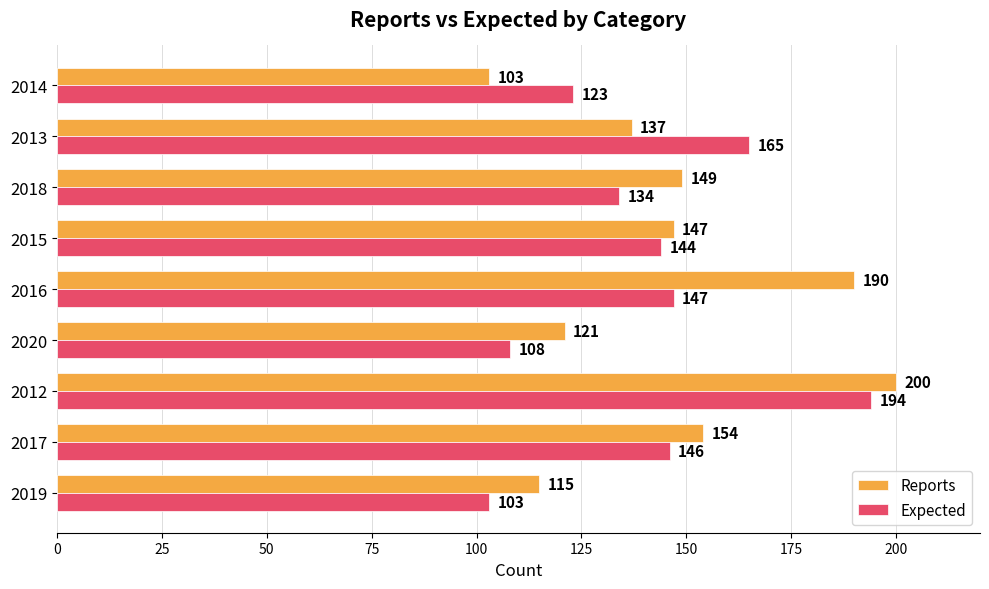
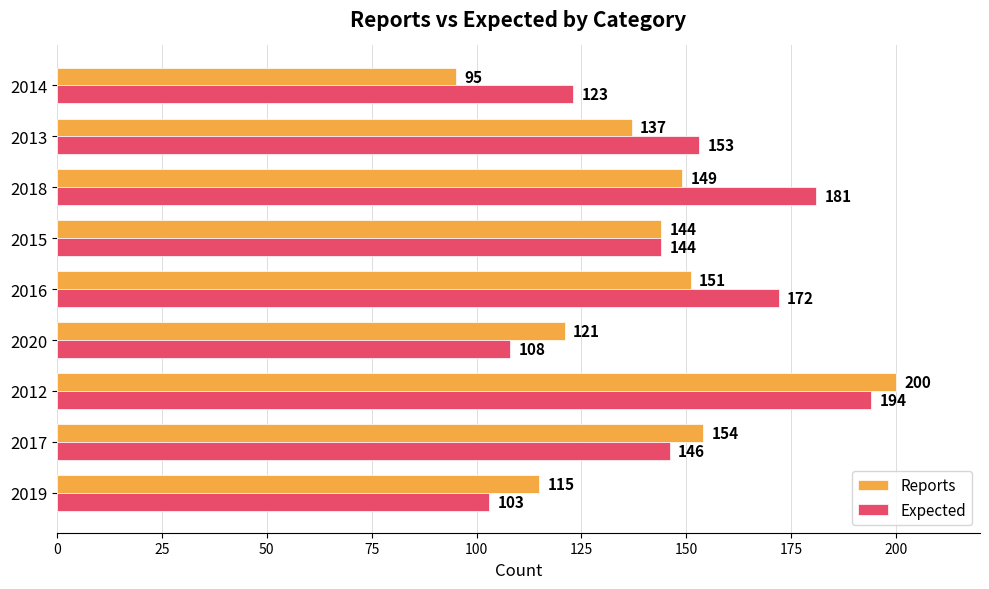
  {
    "Reports": {
-     "2014": 103,
+     "2014": 95,
      "2013": 137,
      "2018": 149,
-     "2015": 147,
-     "2016": 190,
+     "2015": 144,
+     "2016": 151,
      "2020": 121,
      "2012": 200,
      "2017": 154,
      "2019": 115
    },
    "Expected": {
      "2014": 123,
-     "2013": 165,
-     "2018": 134,
+     "2013": 153,
+     "2018": 181,
      "2015": 144,
-     "2016": 147,
+     "2016": 172,
      "2020": 108,
      "2012": 194,
      "2017": 146,
      "2019": 103
    }
  }
